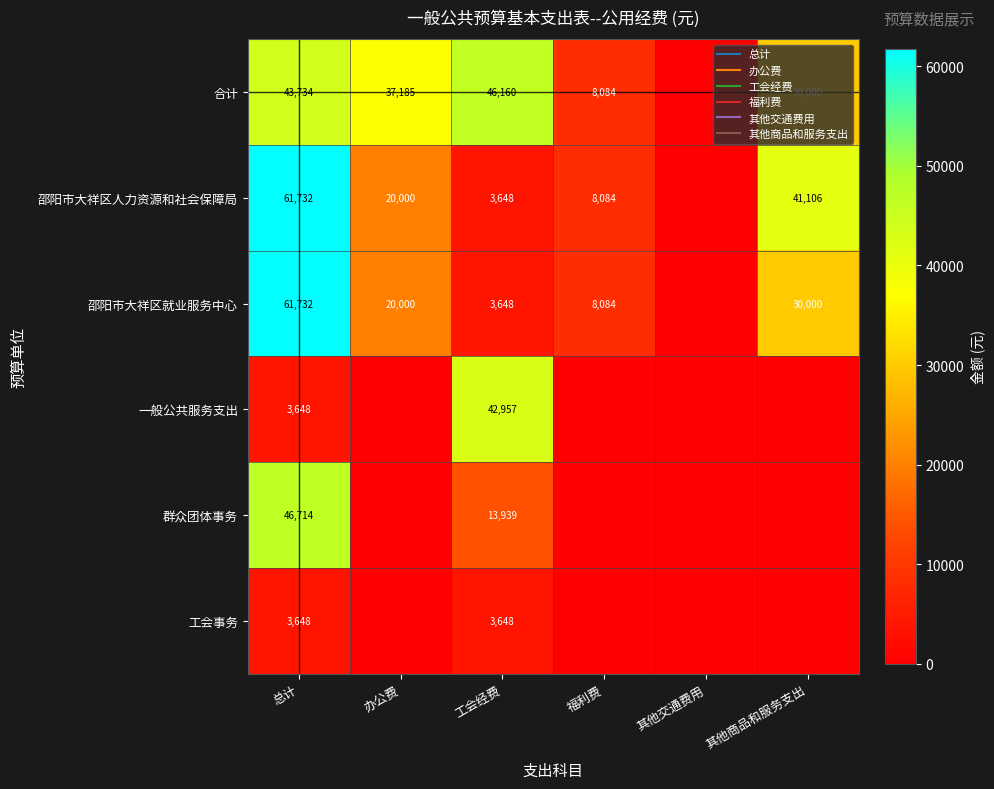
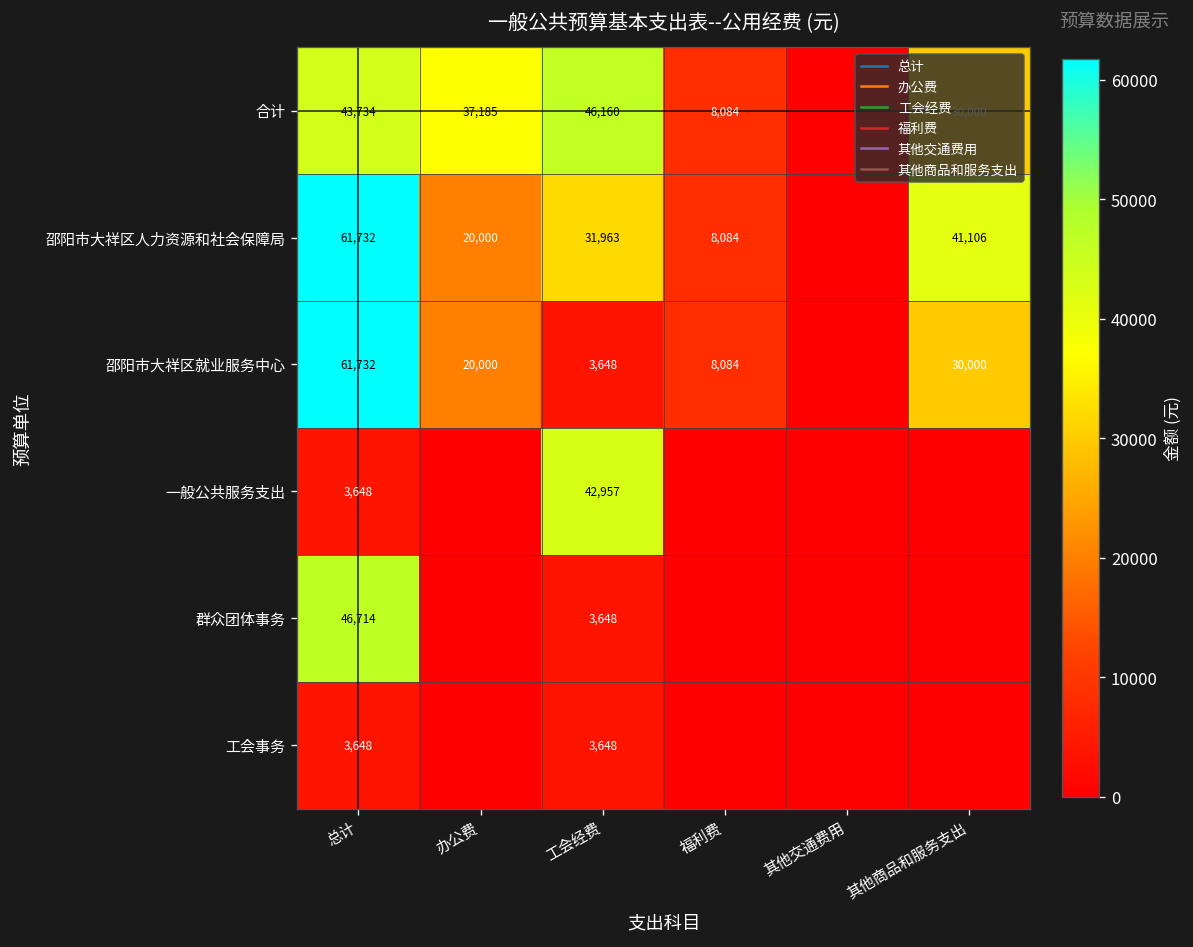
  {
    "合计": {
      "总计": "43,734",
      "办公费": "37,185",
      "工会经费": "46,160",
      "福利费": "8,084"
    },
    "邵阳市大祥区人力资源和社会保障局": {
      "总计": "61,732",
      "办公费": "20,000",
-     "工会经费": "3,648",
+     "工会经费": "31,963",
      "福利费": "8,084",
      "其他商品和服务支出": "41,106"
    },
    "邵阳市大祥区就业服务中心": {
      "总计": "61,732",
      "办公费": "20,000",
      "工会经费": "3,648",
      "福利费": "8,084",
      "其他商品和服务支出": "30,000"
    },
    "一般公共服务支出": {
      "总计": "3,648",
      "工会经费": "42,957"
    },
    "群众团体事务": {
      "总计": "46,714",
-     "工会经费": "13,939"
+     "工会经费": "3,648"
    },
    "工会事务": {
      "总计": "3,648",
      "工会经费": "3,648"
    }
  }
